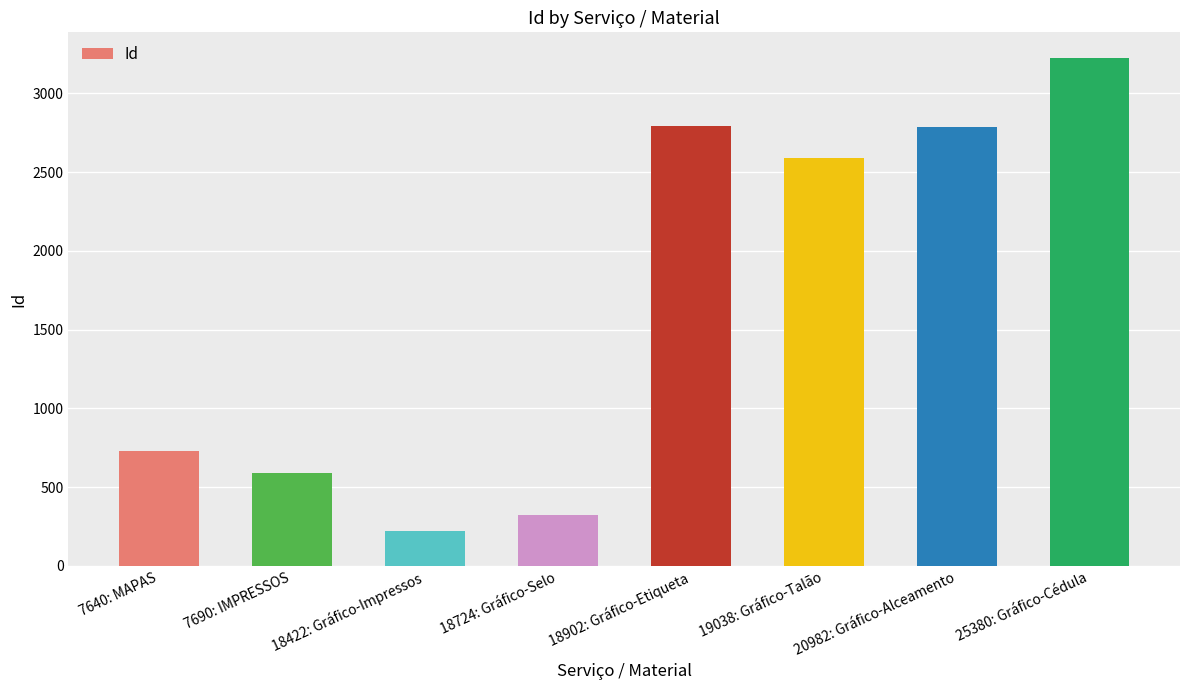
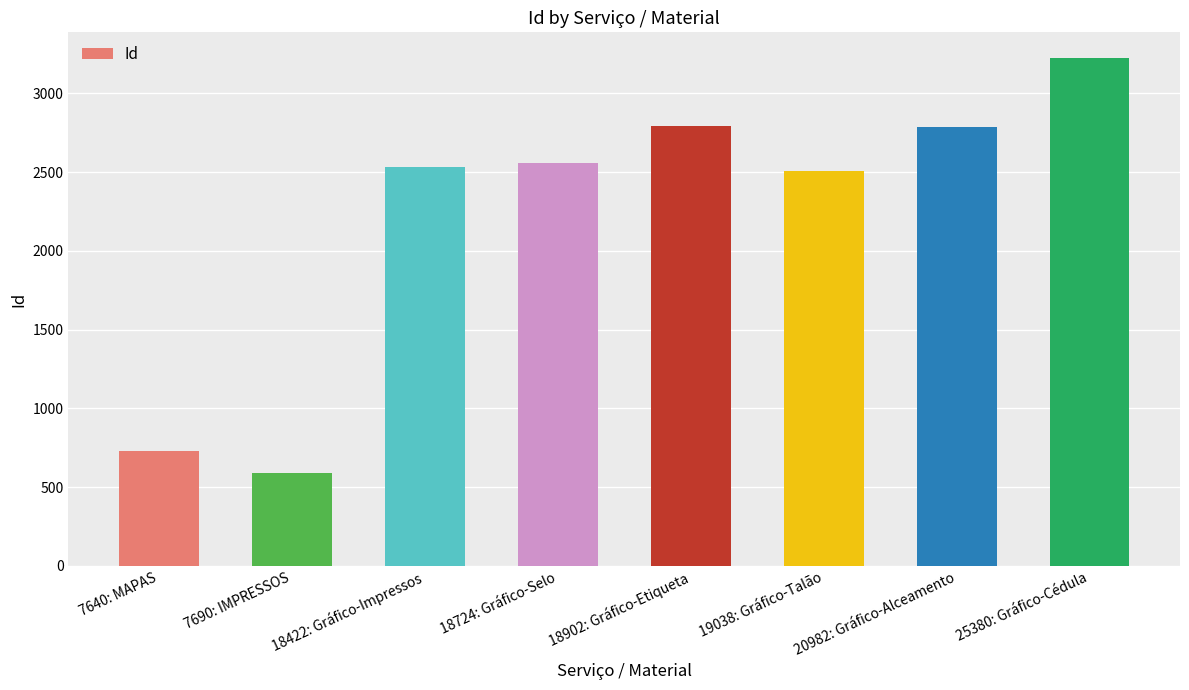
  {
    "7640: MAPAS": 730,
    "7690: IMPRESSOS": 590,
-   "18422: Gráfico-Impressos": 220,
-   "18724: Gráfico-Selo": 330,
+   "18422: Gráfico-Impressos": 2530,
+   "18724: Gráfico-Selo": 2560,
    "18902: Gráfico-Etiqueta": 2790,
-   "19038: Gráfico-Talão": 2590,
+   "19038: Gráfico-Talão": 2500,
    "20982: Gráfico-Alceamento": 2790,
    "25380: Gráfico-Cédula": 3230
  }
